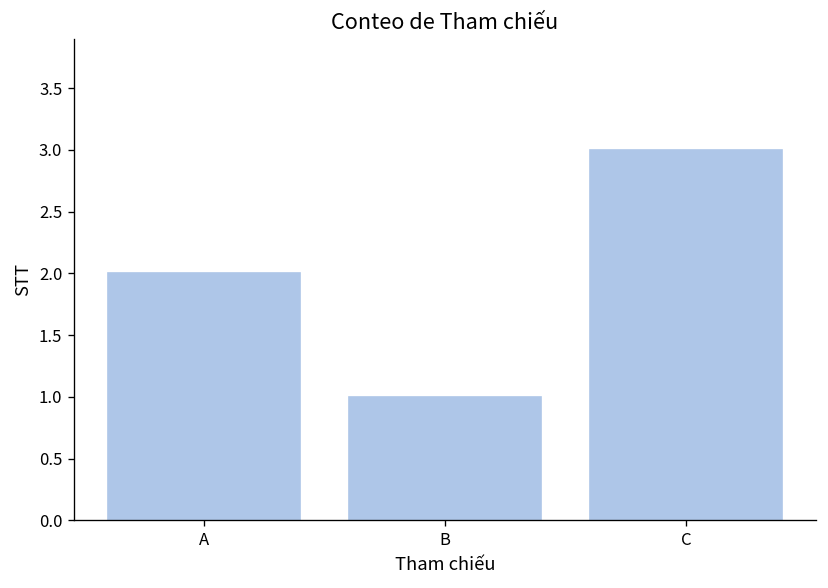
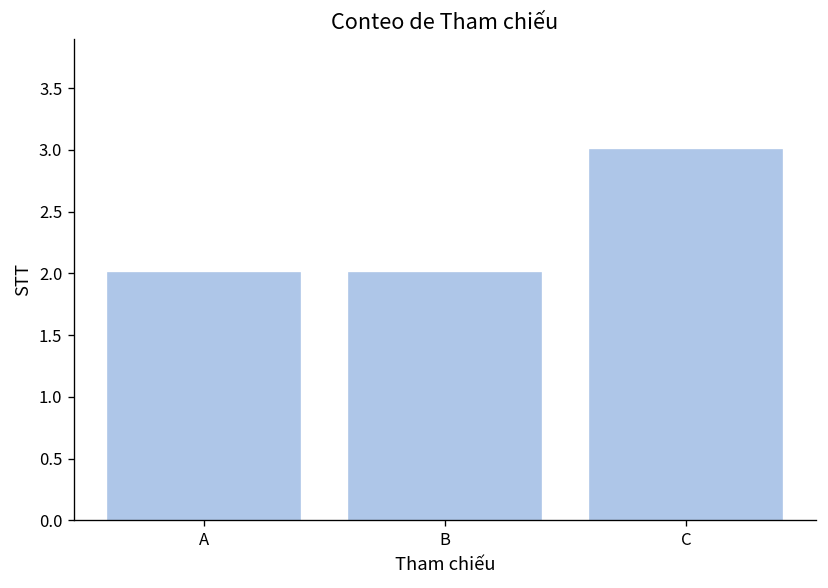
  {
    "A": 2,
-   "B": 1,
+   "B": 2,
    "C": 3
  }
